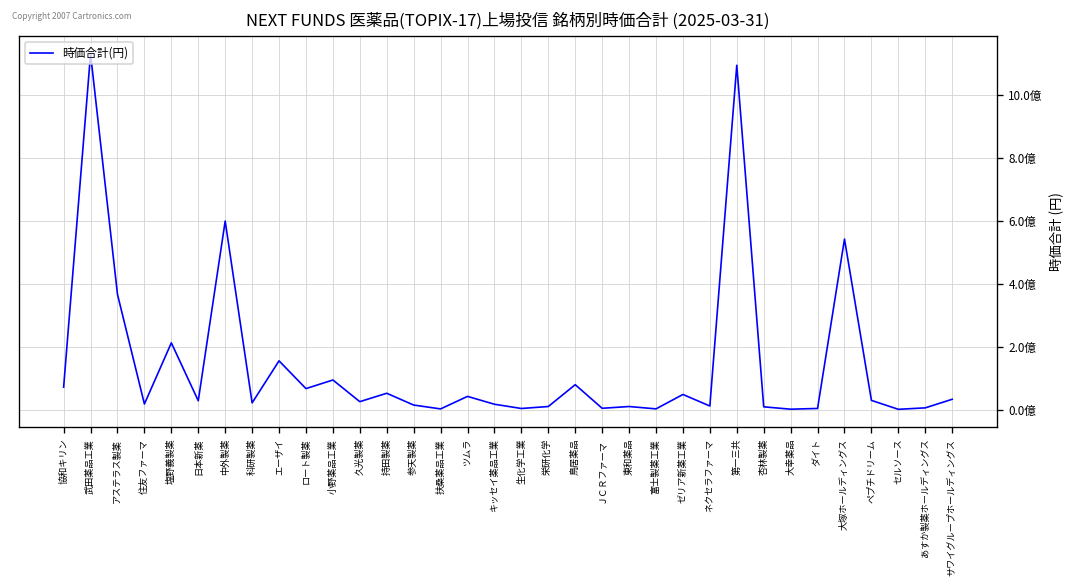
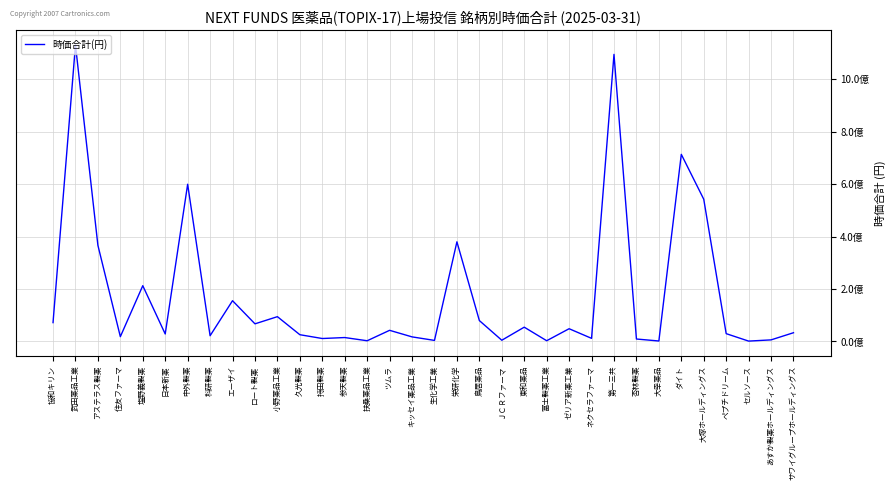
  {
    "協和キリン": "0.7億",
    "アステラス製薬": "3.7億",
    "住友ファーマ": "0.2億",
    "塩野義製薬": "2.1億",
    "日本新薬": "0.3億",
    "中外製薬": "6.0億",
    "科研製薬": "0.2億",
    "エーザイ": "1.6億",
    "ロート製薬": "0.7億",
    "小野薬品工業": "0.9億",
    "久光製薬": "0.3億",
-   "持田製薬": "0.5億",
+   "持田製薬": "0.1億",
    "参天製薬": "0.1億",
    "扶桑薬品工業": "0.0億",
    "ツムラ": "0.4億",
    "キッセイ薬品工業": "0.2億",
    "生化学工業": "0.0億",
-   "栄研化学": "0.1億",
+   "栄研化学": "3.8億",
    "鳥居薬品": "0.8億",
    "ＪＣＲファーマ": "0.0億",
-   "東和薬品": "0.1億",
+   "東和薬品": "0.5億",
    "富士製薬工業": "0.0億",
    "ゼリア新薬工業": "0.5億",
    "ネクセラファーマ": "0.1億",
    "第一三共": "10.9億",
    "杏林製薬": "0.1億",
    "大幸薬品": "0.0億",
-   "ダイト": "0.0億",
+   "ダイト": "7.1億",
    "大塚ホールディングス": "5.4億",
    "ペプチドリーム": "0.3億",
    "セルソース": "0.0億",
    "あすか製薬ホールディングス": "0.1億",
    "サワイグループホールディングス": "0.3億"
  }
